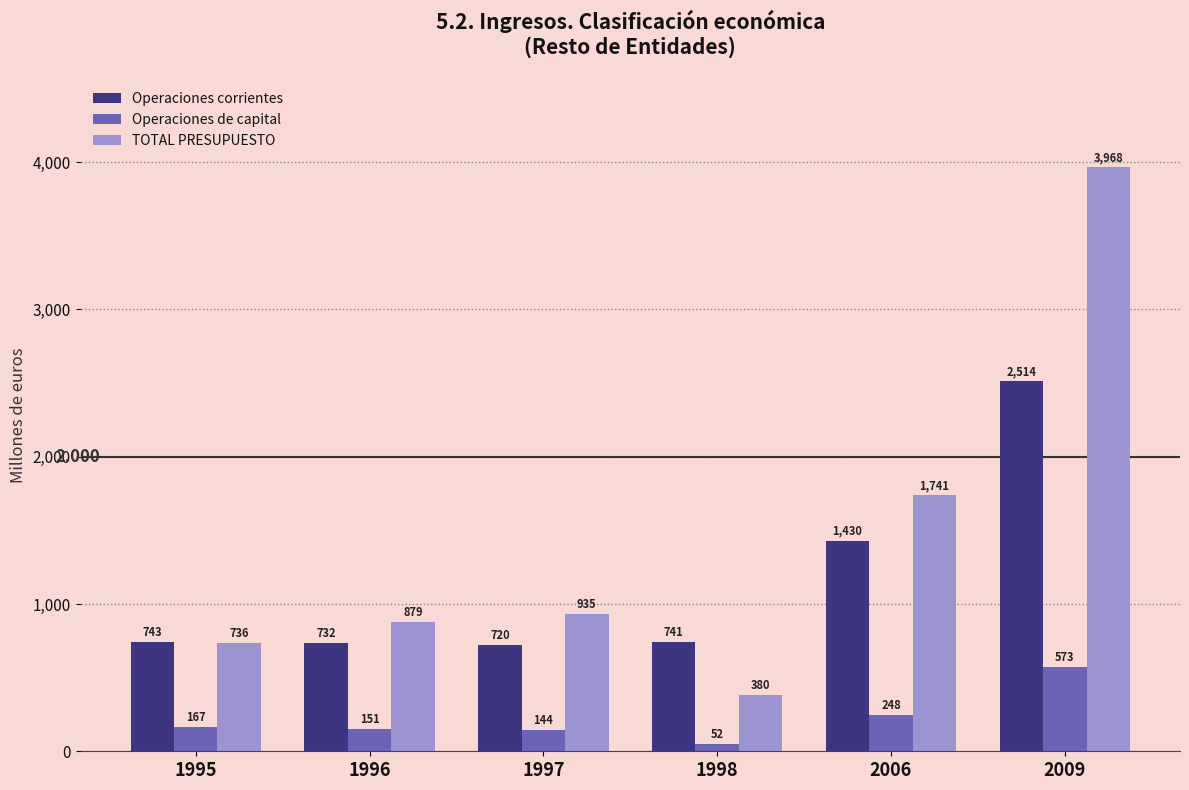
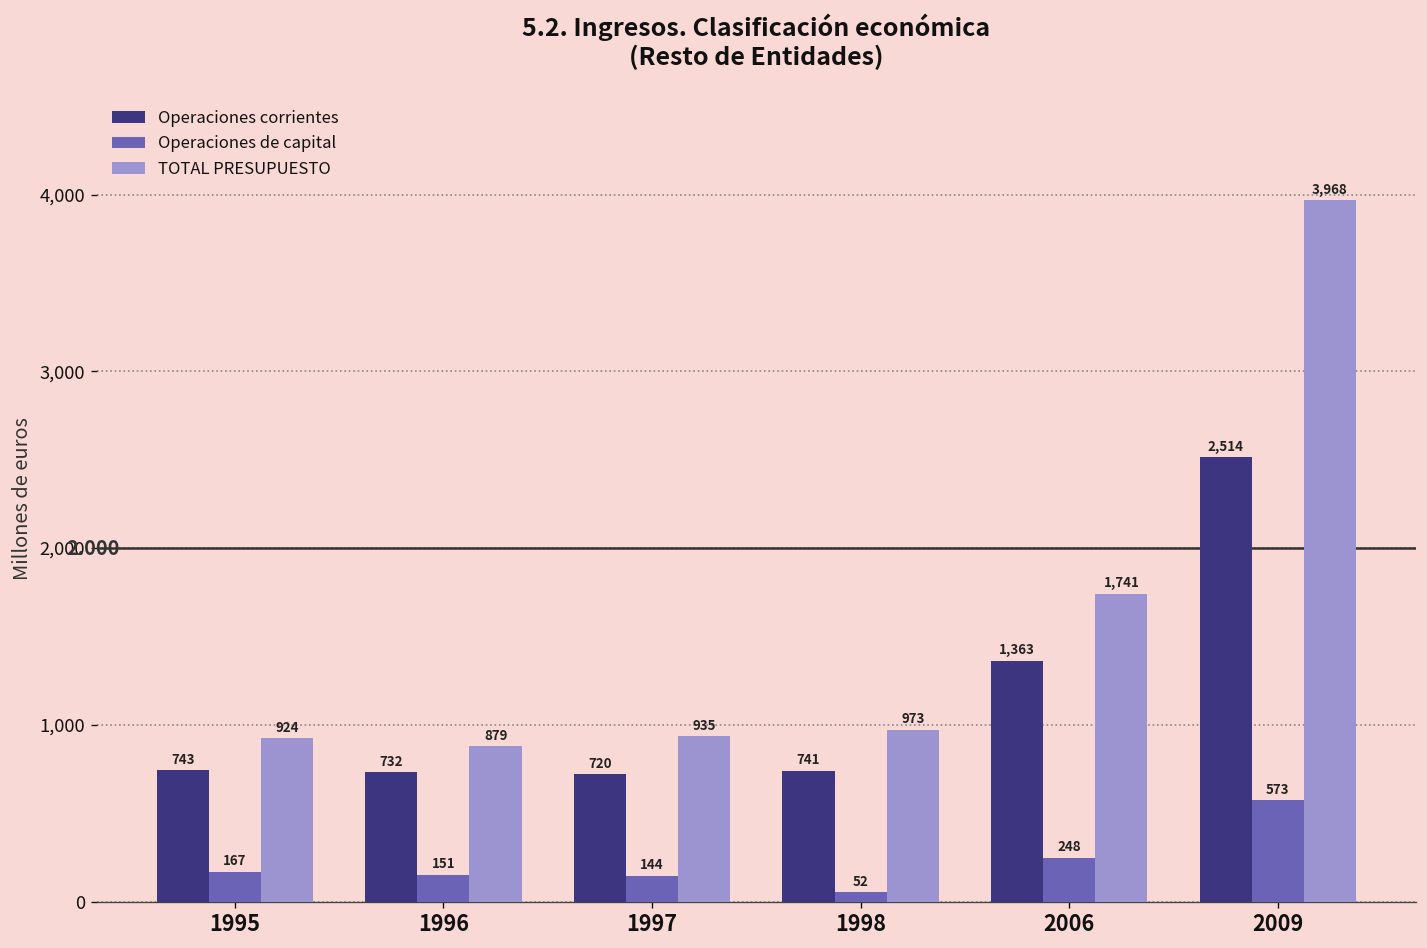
  {
    "Operaciones corrientes": {
      "1995": "743",
      "1996": "732",
      "1997": "720",
      "1998": "741",
-     "2006": "1,430",
+     "2006": "1,363",
      "2009": "2,514"
    },
    "Operaciones de capital": {
      "1995": "167",
      "1996": "151",
      "1997": "144",
      "1998": "52",
      "2006": "248",
      "2009": "573"
    },
    "TOTAL PRESUPUESTO": {
-     "1995": "736",
+     "1995": "924",
      "1996": "879",
      "1997": "935",
-     "1998": "380",
+     "1998": "973",
      "2006": "1,741",
      "2009": "3,968"
    }
  }
